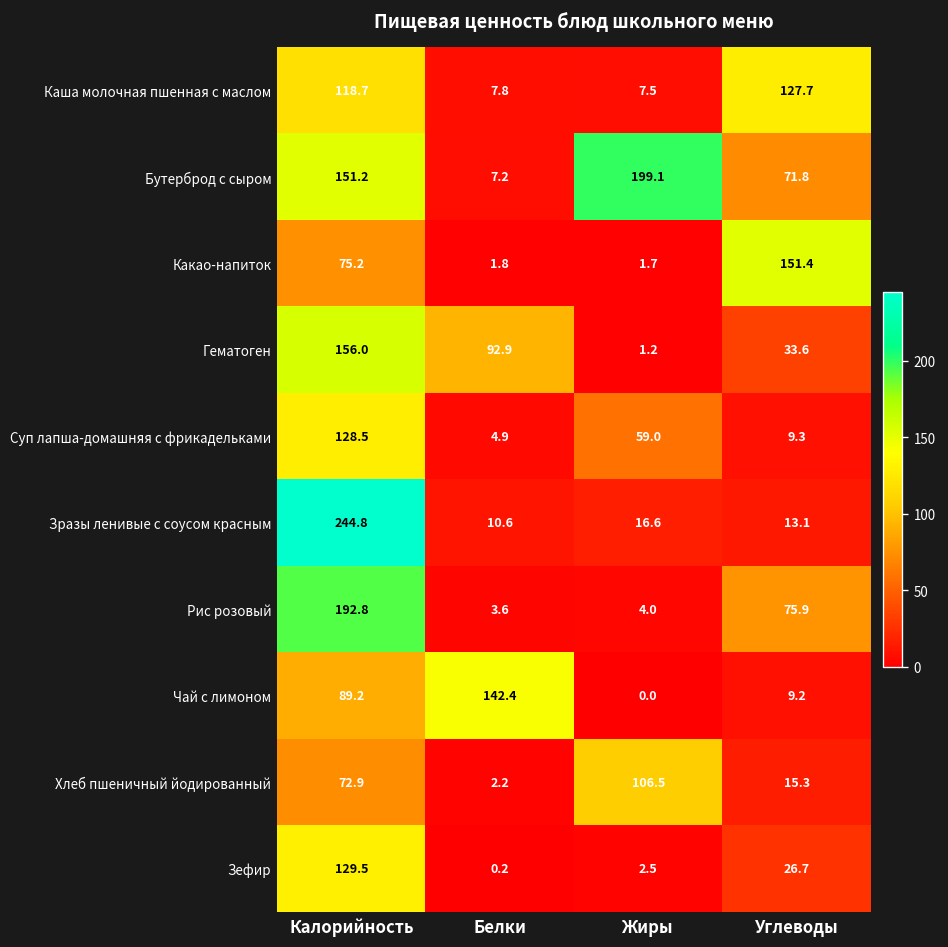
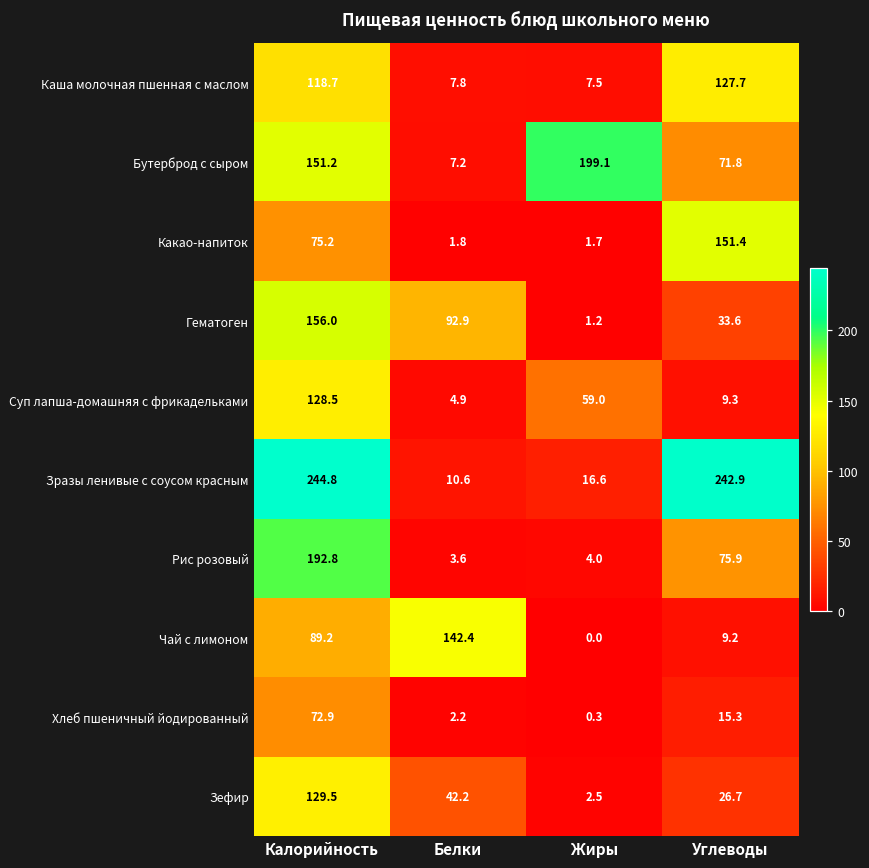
  {
    "Каша молочная пшенная с маслом": {
      "Калорийность": 118.7,
      "Белки": 7.8,
      "Жиры": 7.5,
      "Углеводы": 127.7
    },
    "Бутерброд с сыром": {
      "Калорийность": 151.2,
      "Белки": 7.2,
      "Жиры": 199.1,
      "Углеводы": 71.8
    },
    "Какао-напиток": {
      "Калорийность": 75.2,
      "Белки": 1.8,
      "Жиры": 1.7,
      "Углеводы": 151.4
    },
    "Гематоген": {
      "Калорийность": 156.0,
      "Белки": 92.9,
      "Жиры": 1.2,
      "Углеводы": 33.6
    },
    "Суп лапша-домашняя с фрикадельками": {
      "Калорийность": 128.5,
      "Белки": 4.9,
      "Жиры": 59.0,
      "Углеводы": 9.3
    },
    "Зразы ленивые с соусом красным": {
      "Калорийность": 244.8,
      "Белки": 10.6,
      "Жиры": 16.6,
-     "Углеводы": 13.1
+     "Углеводы": 242.9
    },
    "Рис розовый": {
      "Калорийность": 192.8,
      "Белки": 3.6,
      "Жиры": 4.0,
      "Углеводы": 75.9
    },
    "Чай с лимоном": {
      "Калорийность": 89.2,
      "Белки": 142.4,
      "Жиры": 0.0,
      "Углеводы": 9.2
    },
    "Хлеб пшеничный йодированный": {
      "Калорийность": 72.9,
      "Белки": 2.2,
-     "Жиры": 106.5,
+     "Жиры": 0.3,
      "Углеводы": 15.3
    },
    "Зефир": {
      "Калорийность": 129.5,
-     "Белки": 0.2,
+     "Белки": 42.2,
      "Жиры": 2.5,
      "Углеводы": 26.7
    }
  }
